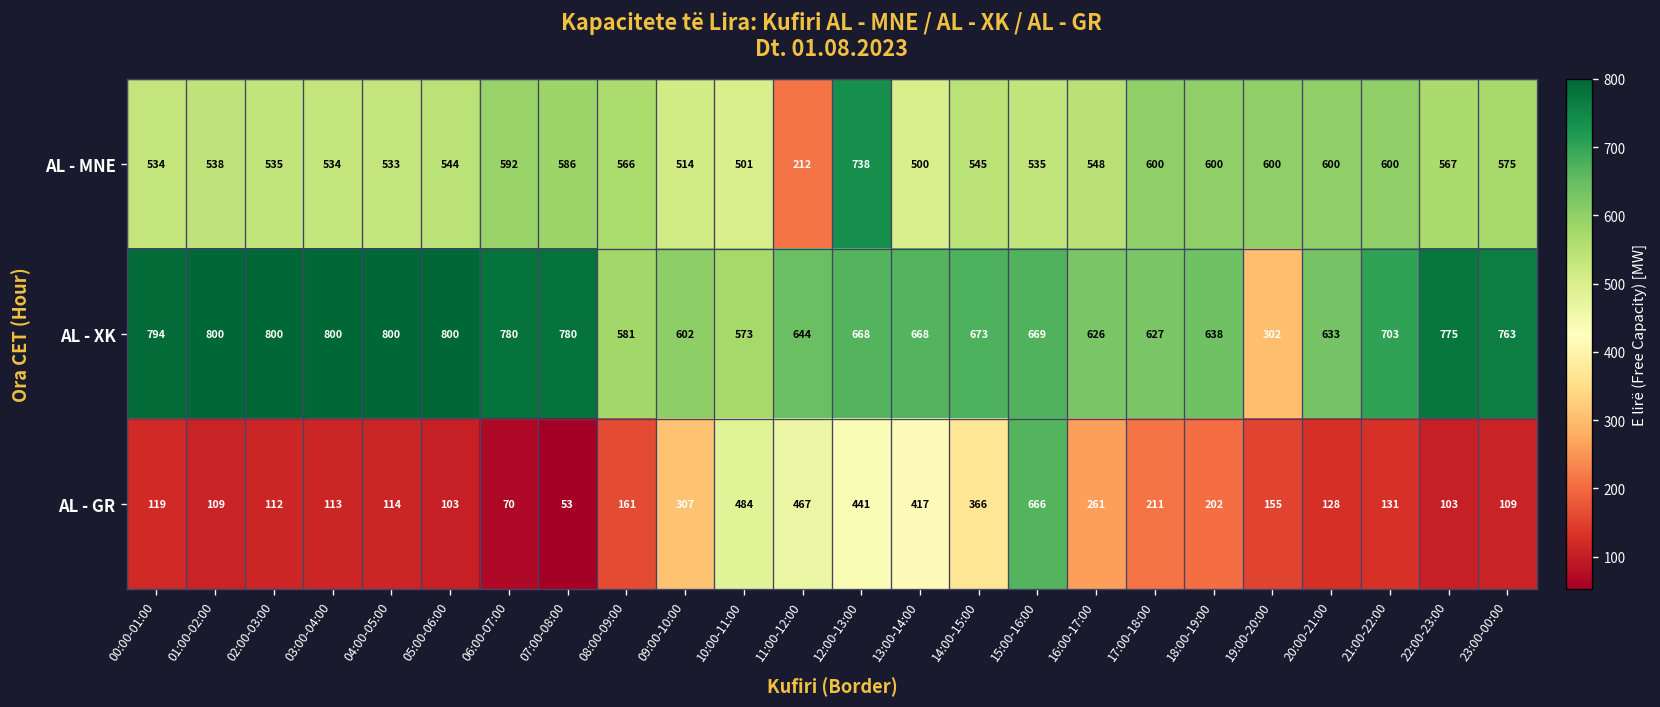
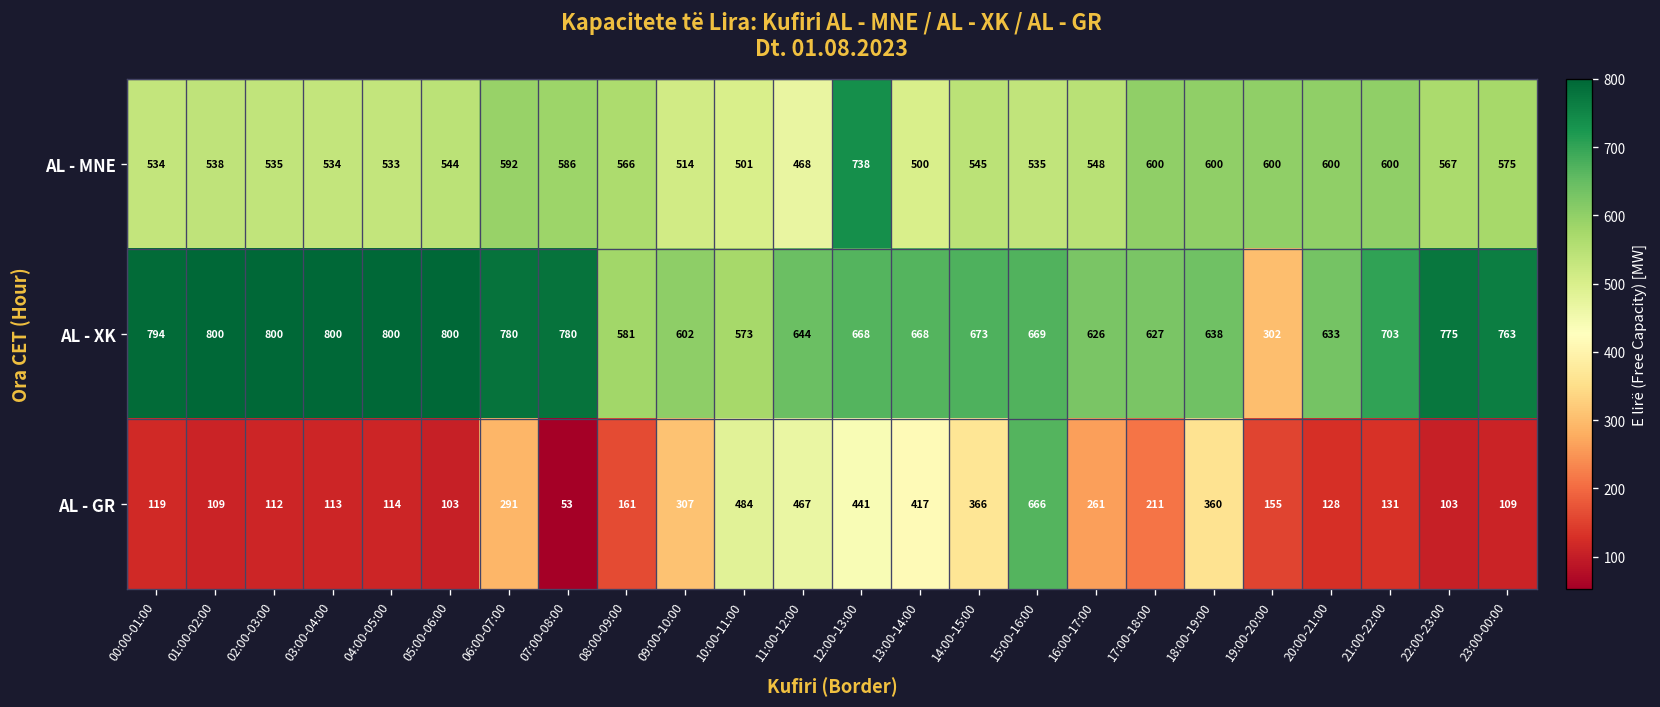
  {
    "AL - MNE": {
      "00:00-01:00": 534,
      "01:00-02:00": 538,
      "02:00-03:00": 535,
      "03:00-04:00": 534,
      "04:00-05:00": 533,
      "05:00-06:00": 544,
      "06:00-07:00": 592,
      "07:00-08:00": 586,
      "08:00-09:00": 566,
      "09:00-10:00": 514,
      "10:00-11:00": 501,
-     "11:00-12:00": 212,
+     "11:00-12:00": 468,
      "12:00-13:00": 738,
      "13:00-14:00": 500,
      "14:00-15:00": 545,
      "15:00-16:00": 535,
      "16:00-17:00": 548,
      "17:00-18:00": 600,
      "18:00-19:00": 600,
      "19:00-20:00": 600,
      "20:00-21:00": 600,
      "21:00-22:00": 600,
      "22:00-23:00": 567,
      "23:00-00:00": 575
    },
    "AL - XK": {
      "00:00-01:00": 794,
      "01:00-02:00": 800,
      "02:00-03:00": 800,
      "03:00-04:00": 800,
      "04:00-05:00": 800,
      "05:00-06:00": 800,
      "06:00-07:00": 780,
      "07:00-08:00": 780,
      "08:00-09:00": 581,
      "09:00-10:00": 602,
      "10:00-11:00": 573,
      "11:00-12:00": 644,
      "12:00-13:00": 668,
      "13:00-14:00": 668,
      "14:00-15:00": 673,
      "15:00-16:00": 669,
      "16:00-17:00": 626,
      "17:00-18:00": 627,
      "18:00-19:00": 638,
      "19:00-20:00": 302,
      "20:00-21:00": 633,
      "21:00-22:00": 703,
      "22:00-23:00": 775,
      "23:00-00:00": 763
    },
    "AL - GR": {
      "00:00-01:00": 119,
      "01:00-02:00": 109,
      "02:00-03:00": 112,
      "03:00-04:00": 113,
      "04:00-05:00": 114,
      "05:00-06:00": 103,
-     "06:00-07:00": 70,
+     "06:00-07:00": 291,
      "07:00-08:00": 53,
      "08:00-09:00": 161,
      "09:00-10:00": 307,
      "10:00-11:00": 484,
      "11:00-12:00": 467,
      "12:00-13:00": 441,
      "13:00-14:00": 417,
      "14:00-15:00": 366,
      "15:00-16:00": 666,
      "16:00-17:00": 261,
      "17:00-18:00": 211,
-     "18:00-19:00": 202,
+     "18:00-19:00": 360,
      "19:00-20:00": 155,
      "20:00-21:00": 128,
      "21:00-22:00": 131,
      "22:00-23:00": 103,
      "23:00-00:00": 109
    }
  }
